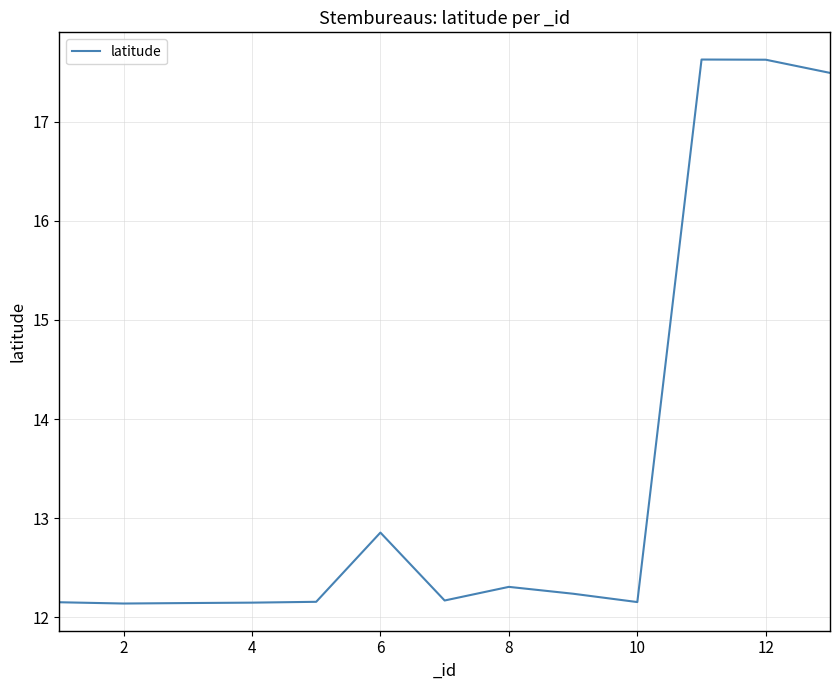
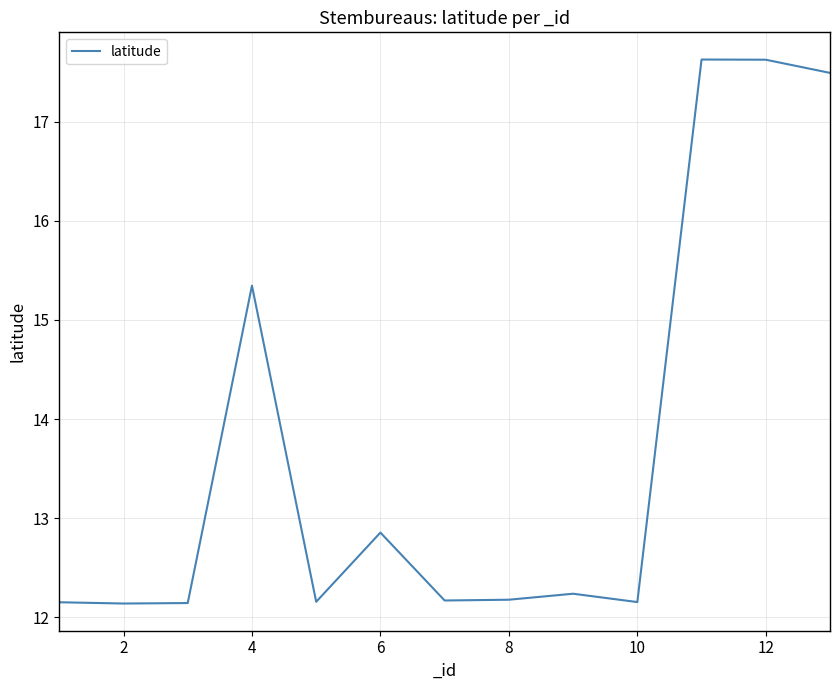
  {
    "2": 12.1,
-   "4": 12.1,
+   "4": 15.3,
    "6": 12.9,
-   "8": 12.3,
+   "8": 12.2,
    "10": 12.2,
    "12": 17.6
  }
